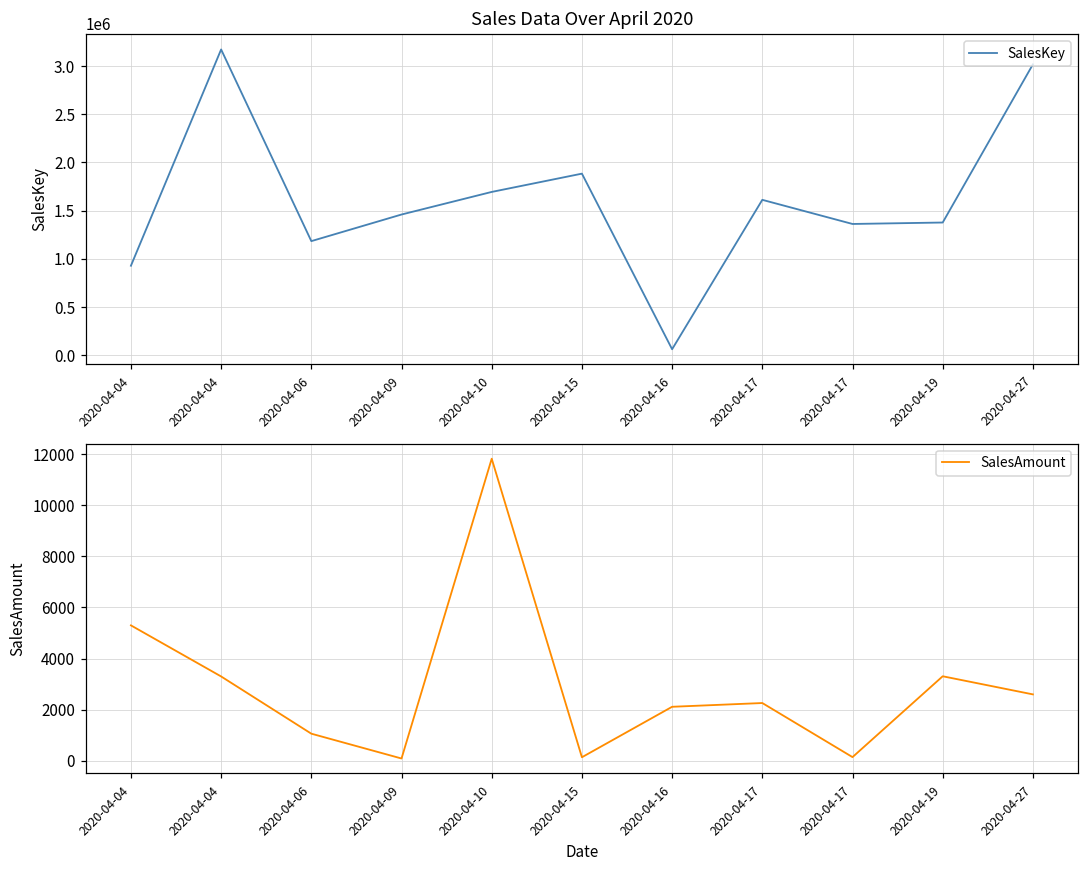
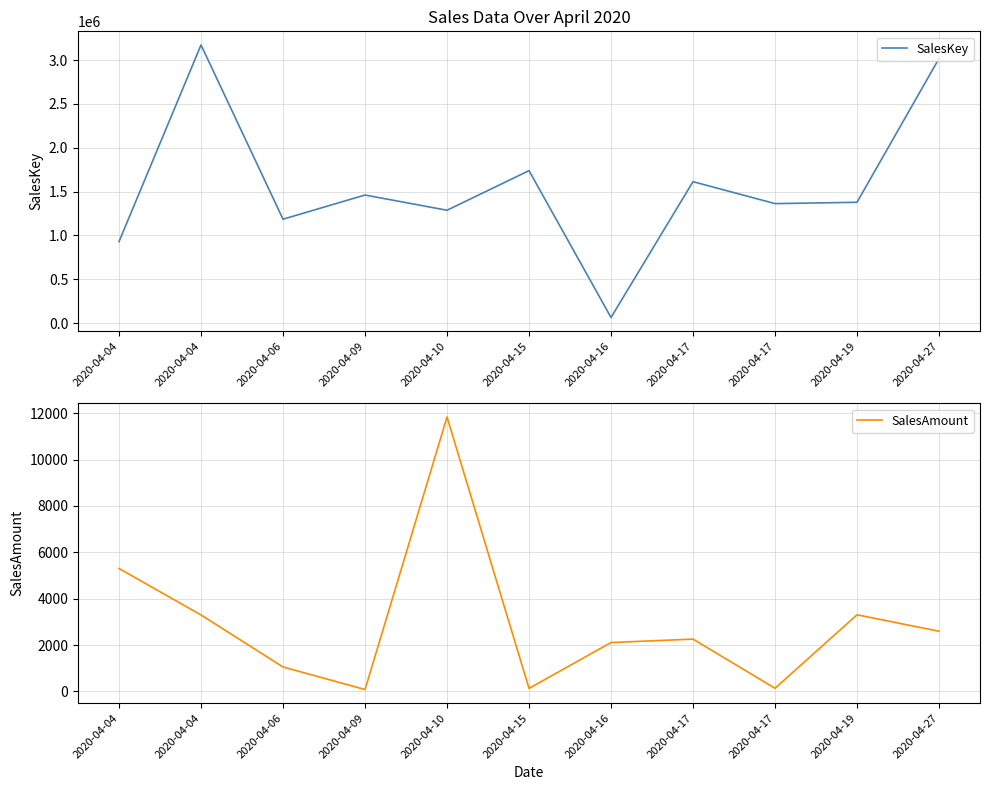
  {
    "Sales Data Over April 2020": {
      "2020-04-06": 1200000,
      "2020-04-09": 1500000,
-     "2020-04-10": 1700000,
-     "2020-04-15": 1900000,
+     "2020-04-10": 1300000,
+     "2020-04-15": 1700000,
      "2020-04-16": 100000,
      "2020-04-19": 1400000
    }
  }
